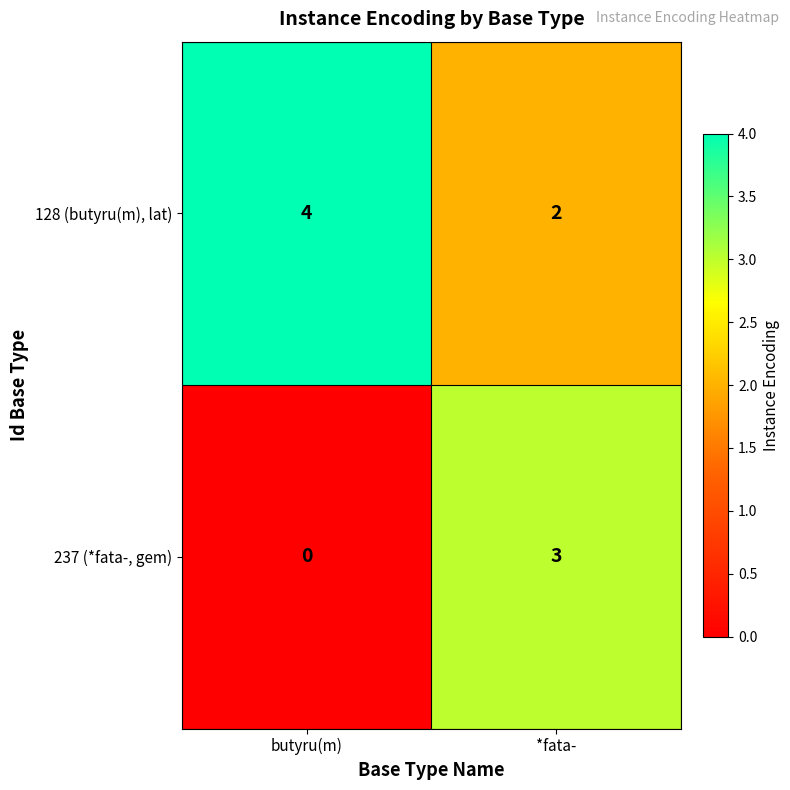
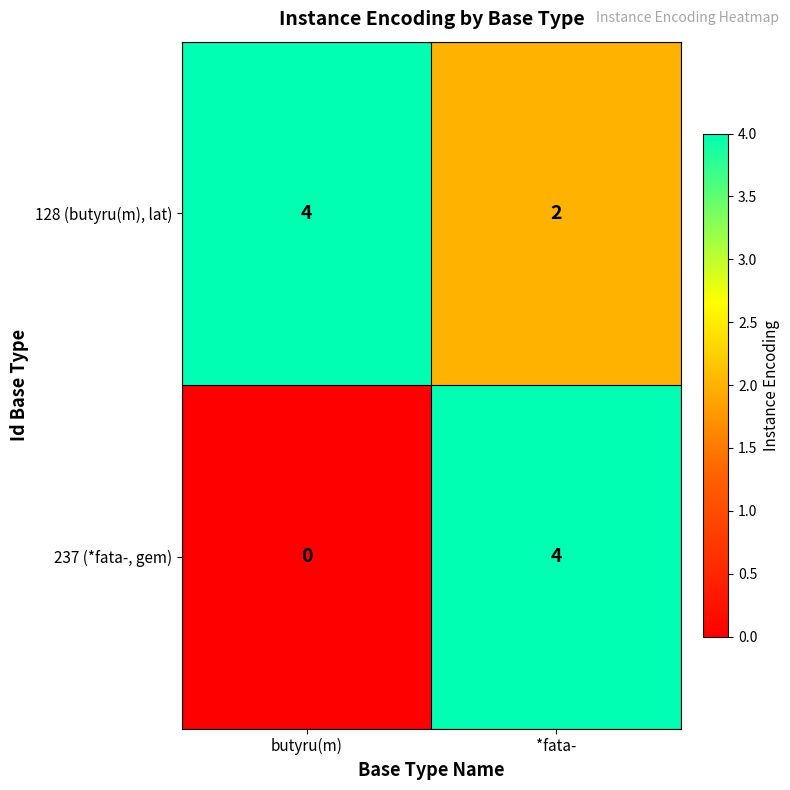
  {
    "128 (butyru(m), lat)": {
      "butyru(m)": 4,
      "*fata-": 2
    },
    "237 (*fata-, gem)": {
      "butyru(m)": 0,
-     "*fata-": 3
+     "*fata-": 4
    }
  }
